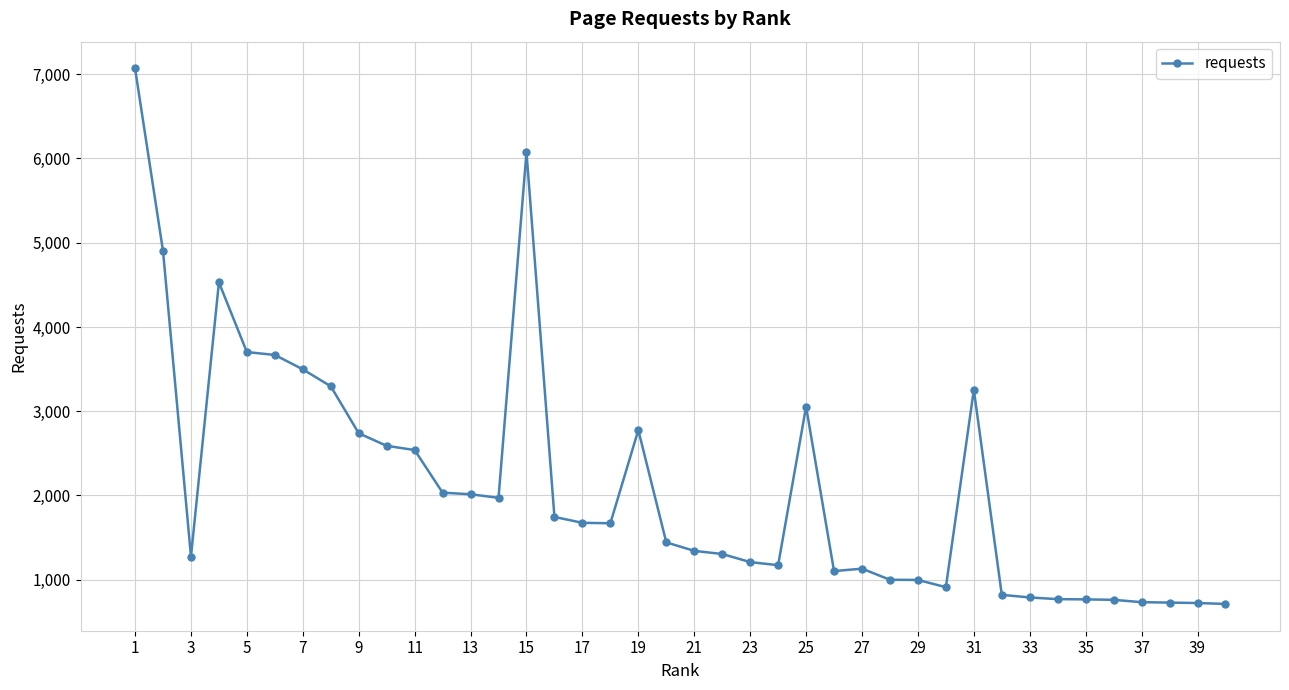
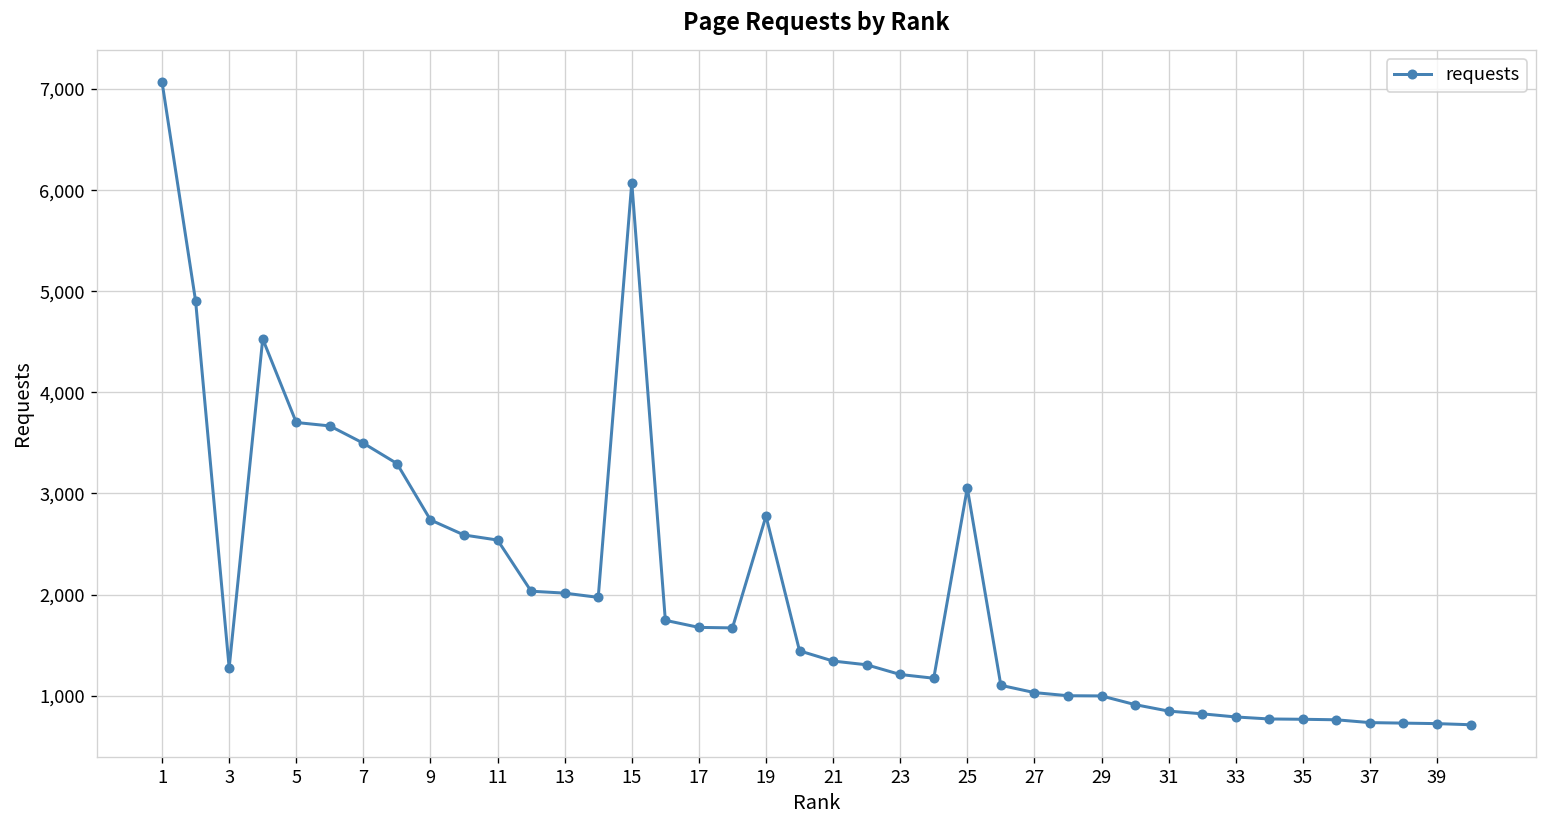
  {
    "1": "7,100",
    "3": "1,300",
    "5": "3,700",
    "7": "3,500",
    "9": "2,700",
    "11": "2,500",
    "13": "2,000",
    "15": "6,100",
    "17": "1,700",
    "19": "2,800",
    "21": "1,300",
    "23": "1,200",
    "25": "3,100",
-   "27": "1,100",
+   "27": "1,000",
    "29": "1,000",
-   "31": "3,300",
+   "31": "800",
    "33": "800",
    "35": "800",
    "37": "700",
    "39": "700"
  }
